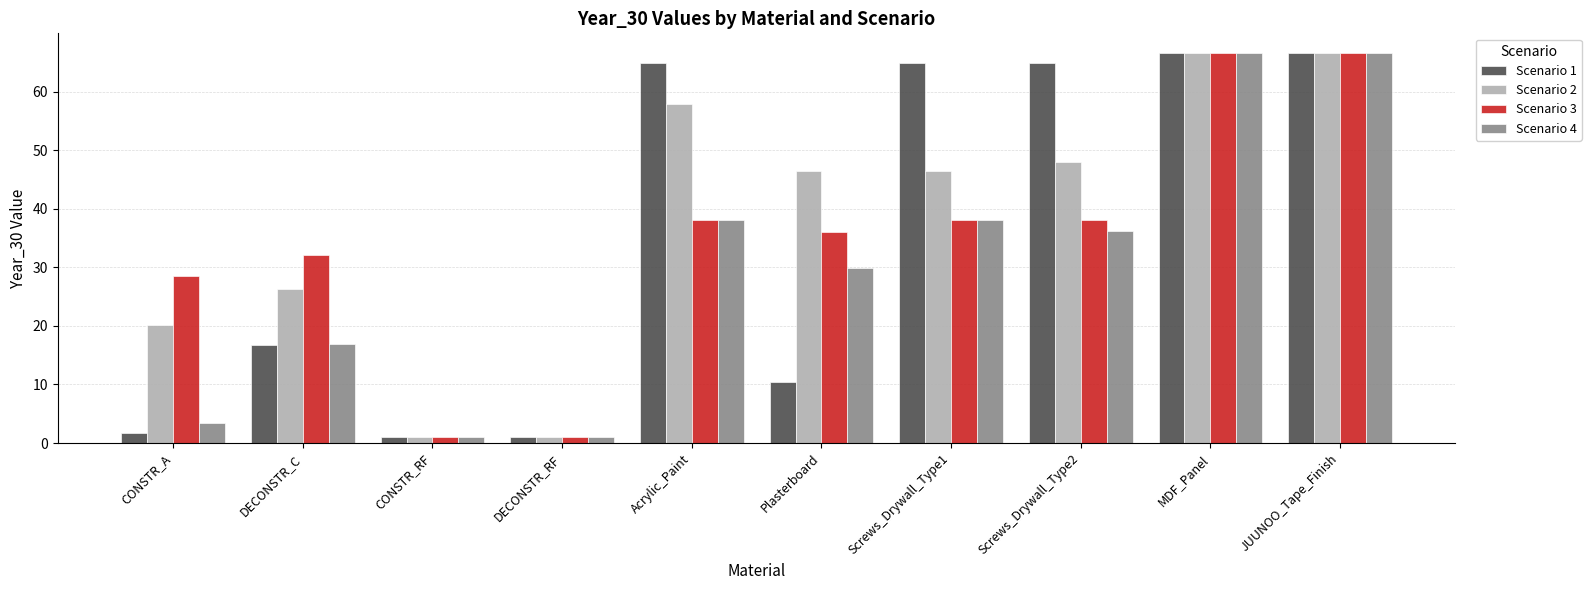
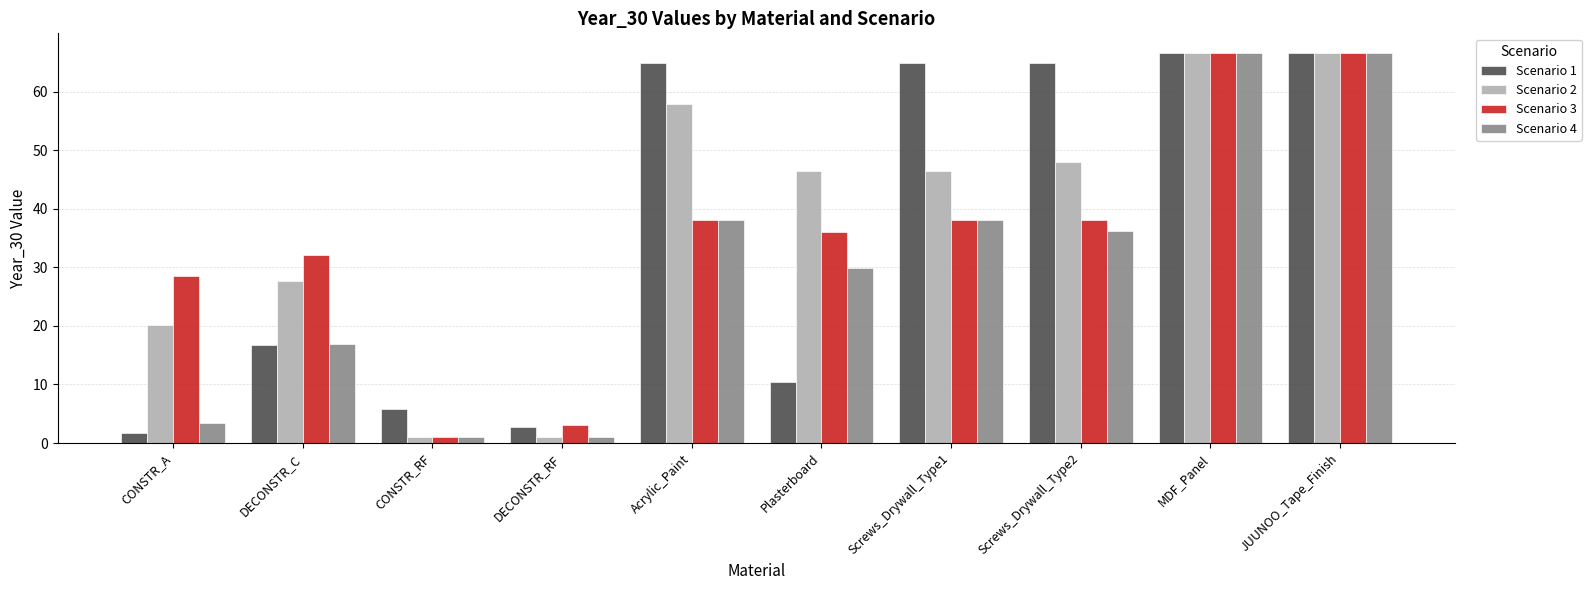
  {
    "Scenario 1": {
      "CONSTR_A": 2,
      "DECONSTR_C": 17,
-     "CONSTR_RF": 1,
-     "DECONSTR_RF": 1,
+     "CONSTR_RF": 6,
+     "DECONSTR_RF": 3,
      "Acrylic_Paint": 65,
      "Plasterboard": 10,
      "Screws_Drywall_Type1": 65,
      "Screws_Drywall_Type2": 65,
      "MDF_Panel": 67,
      "JUUNOO_Tape_Finish": 67
    },
    "Scenario 2": {
      "CONSTR_A": 20,
-     "DECONSTR_C": 26,
+     "DECONSTR_C": 28,
      "CONSTR_RF": 1,
      "DECONSTR_RF": 1,
      "Acrylic_Paint": 58,
      "Plasterboard": 46,
      "Screws_Drywall_Type1": 46,
      "Screws_Drywall_Type2": 48,
      "MDF_Panel": 67,
      "JUUNOO_Tape_Finish": 67
    },
    "Scenario 3": {
      "CONSTR_A": 29,
      "DECONSTR_C": 32,
      "CONSTR_RF": 1,
-     "DECONSTR_RF": 1,
+     "DECONSTR_RF": 3,
      "Acrylic_Paint": 38,
      "Plasterboard": 36,
      "Screws_Drywall_Type1": 38,
      "Screws_Drywall_Type2": 38,
      "MDF_Panel": 67,
      "JUUNOO_Tape_Finish": 67
    },
    "Scenario 4": {
      "CONSTR_A": 3,
      "DECONSTR_C": 17,
      "CONSTR_RF": 1,
      "DECONSTR_RF": 1,
      "Acrylic_Paint": 38,
      "Plasterboard": 30,
      "Screws_Drywall_Type1": 38,
      "Screws_Drywall_Type2": 36,
      "MDF_Panel": 67,
      "JUUNOO_Tape_Finish": 67
    }
  }
